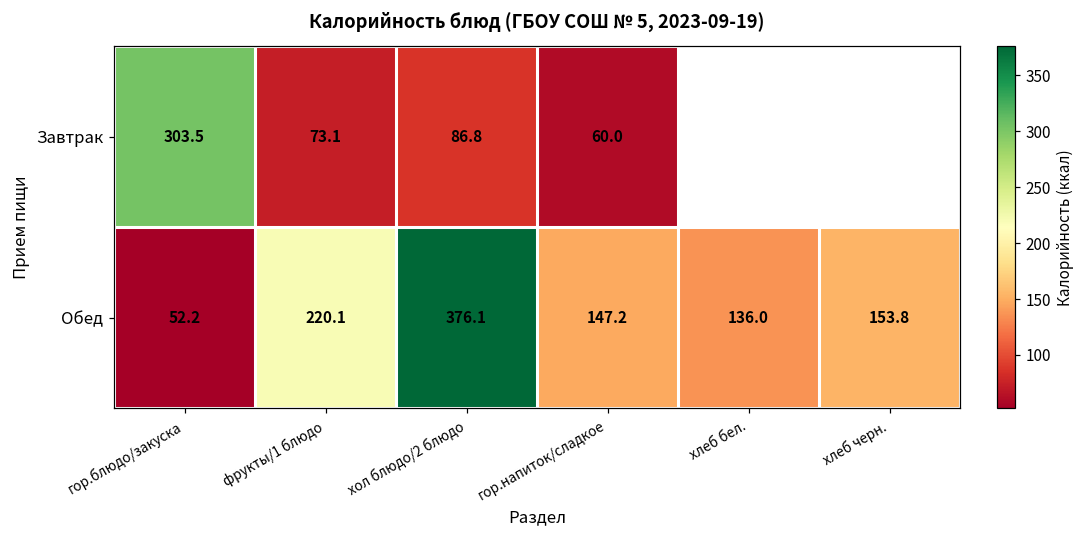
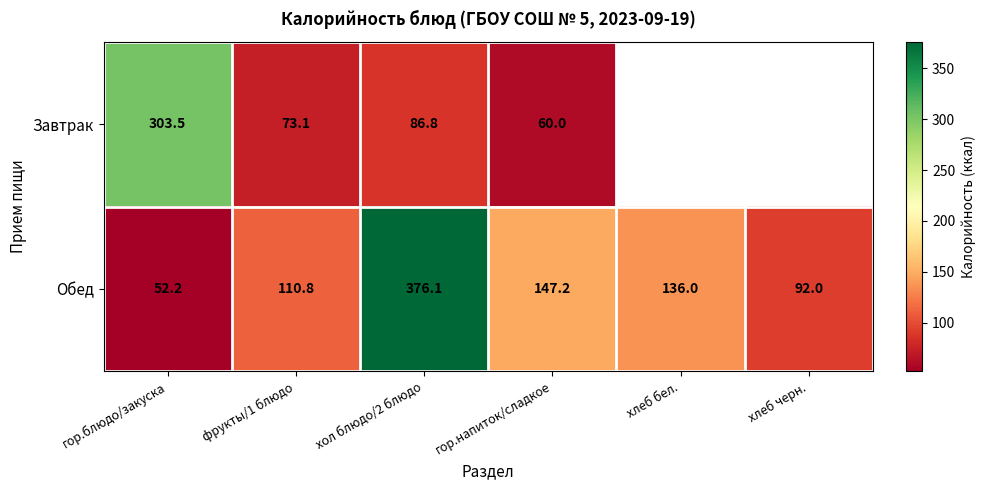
  {
    "Завтрак": {
      "гор.блюдо/закуска": 303.5,
      "фрукты/1 блюдо": 73.1,
      "хол блюдо/2 блюдо": 86.8,
      "гор.напиток/сладкое": 60.0
    },
    "Обед": {
      "гор.блюдо/закуска": 52.2,
-     "фрукты/1 блюдо": 220.1,
+     "фрукты/1 блюдо": 110.8,
      "хол блюдо/2 блюдо": 376.1,
      "гор.напиток/сладкое": 147.2,
      "хлеб бел.": 136.0,
-     "хлеб черн.": 153.8
+     "хлеб черн.": 92.0
    }
  }
